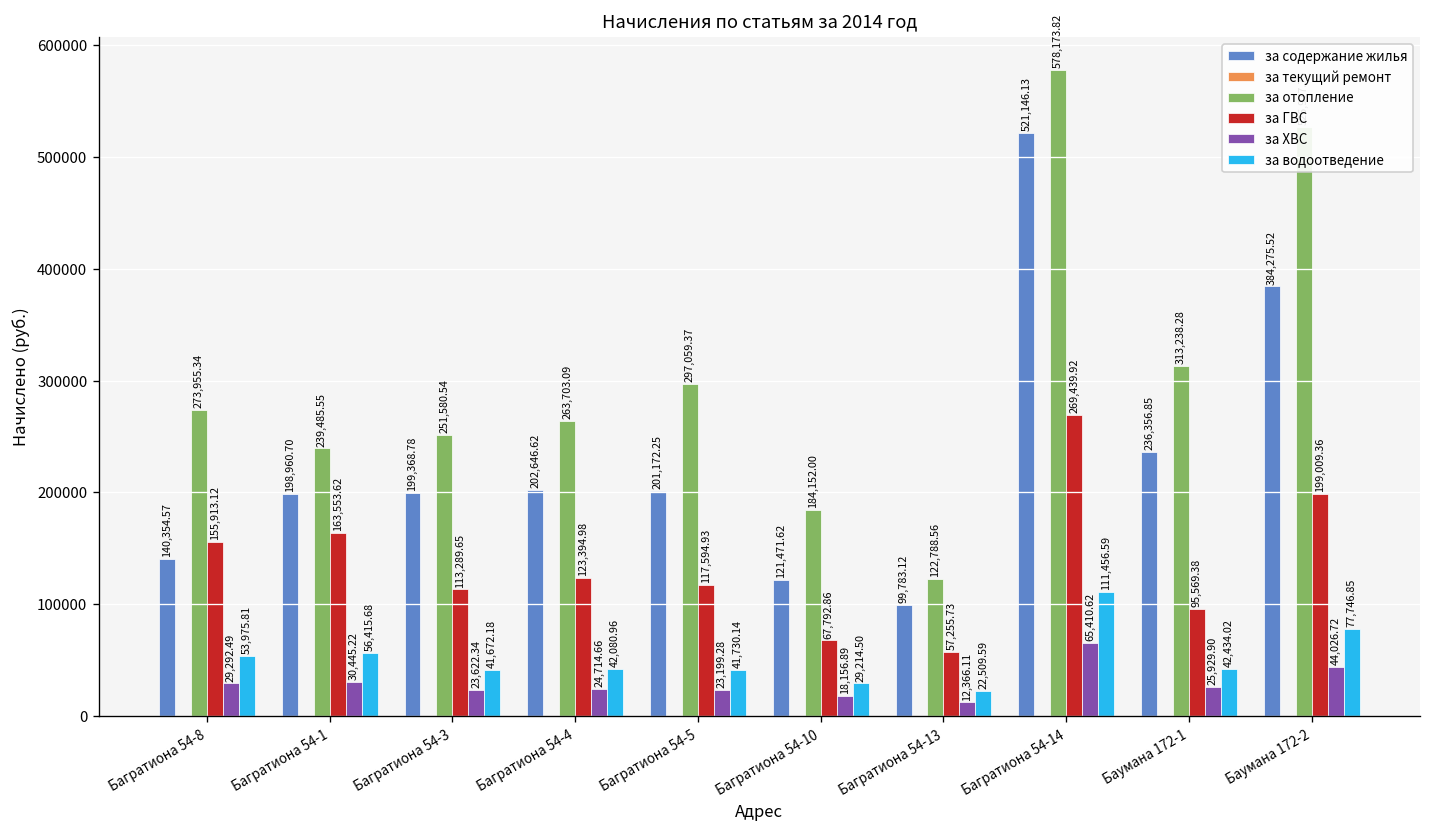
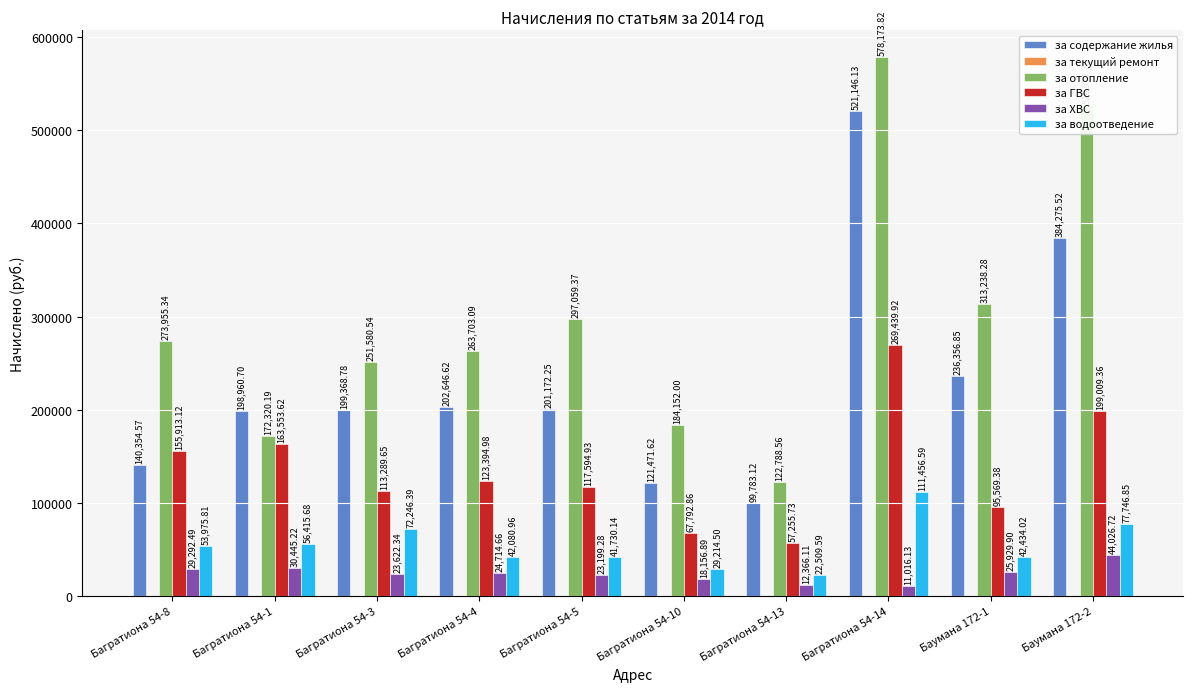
  {
    "за содержание жилья": {
      "Багратиона 54-8": "140,354.57",
      "Багратиона 54-1": "198,960.70",
      "Багратиона 54-3": "199,368.78",
      "Багратиона 54-4": "202,646.62",
      "Багратиона 54-5": "201,172.25",
      "Багратиона 54-10": "121,471.62",
      "Багратиона 54-13": "99,783.12",
      "Багратиона 54-14": "521,146.13",
      "Баумана 172-1": "236,356.85",
      "Баумана 172-2": "384,275.52"
    },
    "за текущий ремонт": {
      "Багратиона 54-8": "0",
      "Багратиона 54-1": "0",
      "Багратиона 54-3": "0",
      "Багратиона 54-4": "0",
      "Багратиона 54-5": "0",
      "Багратиона 54-10": "0",
      "Багратиона 54-13": "0",
      "Багратиона 54-14": "0",
      "Баумана 172-1": "0",
      "Баумана 172-2": "0"
    },
    "за отопление": {
      "Багратиона 54-8": "273,955.34",
-     "Багратиона 54-1": "239,485.55",
+     "Багратиона 54-1": "172,320.19",
      "Багратиона 54-3": "251,580.54",
      "Багратиона 54-4": "263,703.09",
      "Багратиона 54-5": "297,059.37",
      "Багратиона 54-10": "184,152.00",
      "Багратиона 54-13": "122,788.56",
      "Багратиона 54-14": "578,173.82",
      "Баумана 172-1": "313,238.28"
    },
    "за ГВС": {
      "Багратиона 54-8": "155,913.12",
      "Багратиона 54-1": "163,553.62",
      "Багратиона 54-3": "113,289.65",
      "Багратиона 54-4": "123,394.98",
      "Багратиона 54-5": "117,594.93",
      "Багратиона 54-10": "67,792.86",
      "Багратиона 54-13": "57,255.73",
      "Багратиона 54-14": "269,439.92",
      "Баумана 172-1": "95,569.38",
      "Баумана 172-2": "199,009.36"
    },
    "за ХВС": {
      "Багратиона 54-8": "29,292.49",
      "Багратиона 54-1": "30,445.22",
      "Багратиона 54-3": "23,622.34",
      "Багратиона 54-4": "24,714.66",
      "Багратиона 54-5": "23,199.28",
      "Багратиона 54-10": "18,156.89",
      "Багратиона 54-13": "12,366.11",
-     "Багратиона 54-14": "65,410.62",
+     "Багратиона 54-14": "11,016.13",
      "Баумана 172-1": "25,929.90",
      "Баумана 172-2": "44,026.72"
    },
    "за водоотведение": {
      "Багратиона 54-8": "53,975.81",
      "Багратиона 54-1": "56,415.68",
-     "Багратиона 54-3": "41,672.18",
+     "Багратиона 54-3": "72,246.39",
      "Багратиона 54-4": "42,080.96",
      "Багратиона 54-5": "41,730.14",
      "Багратиона 54-10": "29,214.50",
      "Багратиона 54-13": "22,509.59",
      "Багратиона 54-14": "111,456.59",
      "Баумана 172-1": "42,434.02",
      "Баумана 172-2": "77,746.85"
    }
  }
